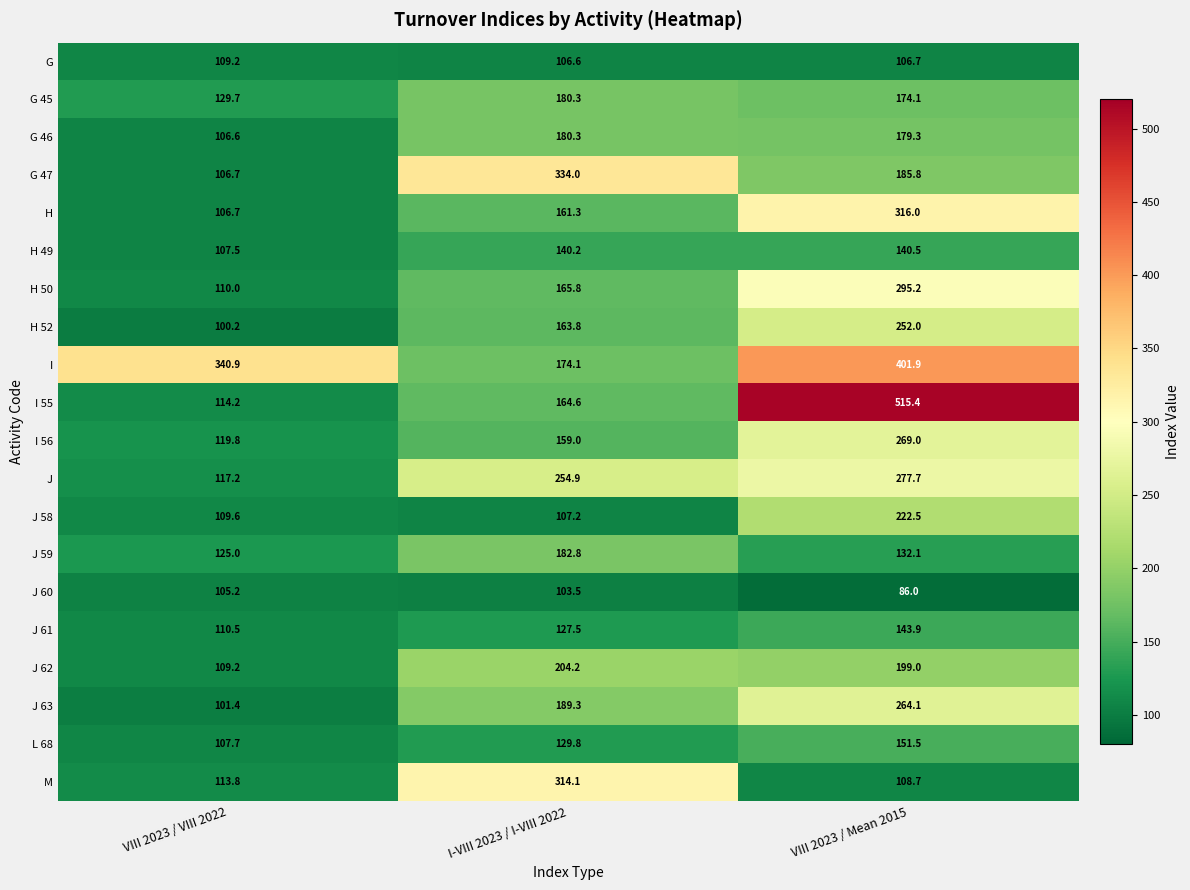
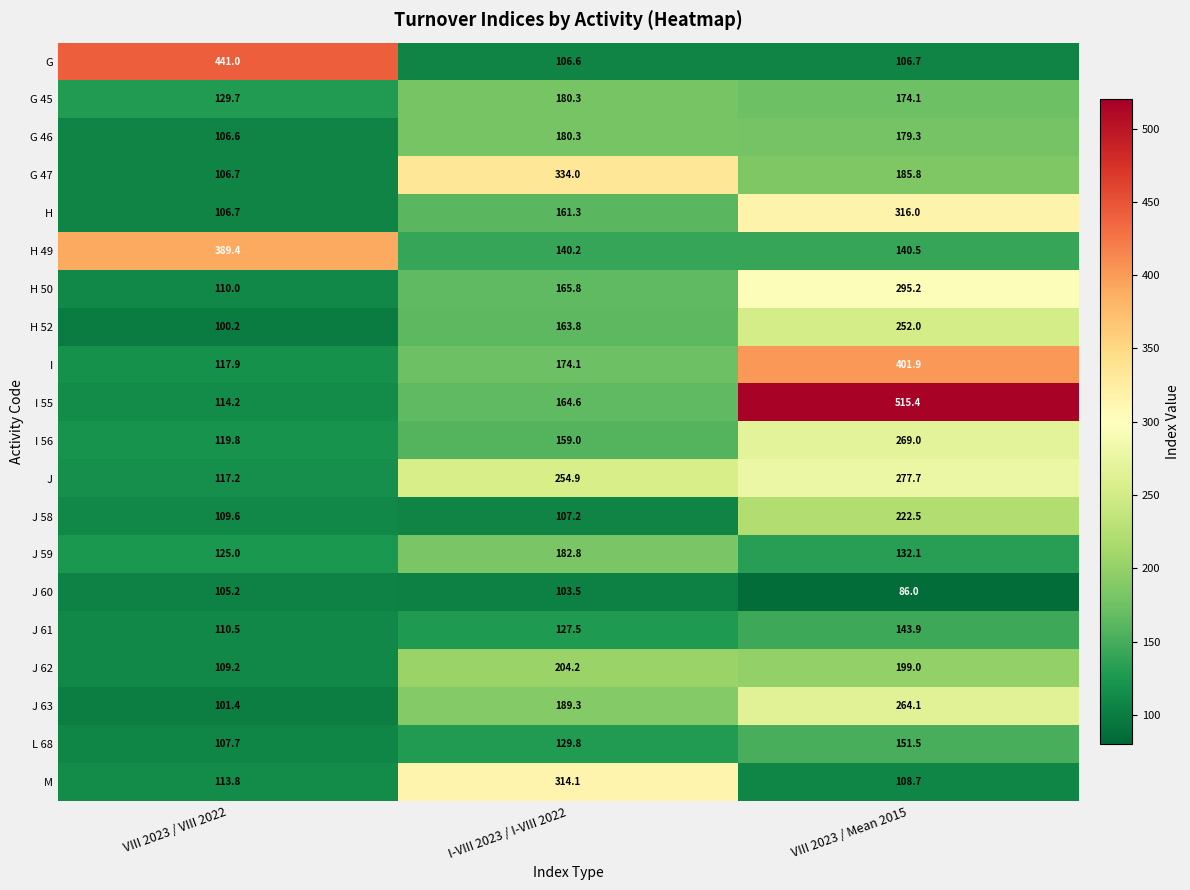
  {
    "G": {
-     "VIII 2023 / VIII 2022": 109.2,
+     "VIII 2023 / VIII 2022": 441.0,
      "I-VIII 2023 / I-VIII 2022": 106.6,
      "VIII 2023 / Mean 2015": 106.7
    },
    "G 45": {
      "VIII 2023 / VIII 2022": 129.7,
      "I-VIII 2023 / I-VIII 2022": 180.3,
      "VIII 2023 / Mean 2015": 174.1
    },
    "G 46": {
      "VIII 2023 / VIII 2022": 106.6,
      "I-VIII 2023 / I-VIII 2022": 180.3,
      "VIII 2023 / Mean 2015": 179.3
    },
    "G 47": {
      "VIII 2023 / VIII 2022": 106.7,
      "I-VIII 2023 / I-VIII 2022": 334.0,
      "VIII 2023 / Mean 2015": 185.8
    },
    "H": {
      "VIII 2023 / VIII 2022": 106.7,
      "I-VIII 2023 / I-VIII 2022": 161.3,
      "VIII 2023 / Mean 2015": 316.0
    },
    "H 49": {
-     "VIII 2023 / VIII 2022": 107.5,
+     "VIII 2023 / VIII 2022": 389.4,
      "I-VIII 2023 / I-VIII 2022": 140.2,
      "VIII 2023 / Mean 2015": 140.5
    },
    "H 50": {
      "VIII 2023 / VIII 2022": 110.0,
      "I-VIII 2023 / I-VIII 2022": 165.8,
      "VIII 2023 / Mean 2015": 295.2
    },
    "H 52": {
      "VIII 2023 / VIII 2022": 100.2,
      "I-VIII 2023 / I-VIII 2022": 163.8,
      "VIII 2023 / Mean 2015": 252.0
    },
    "I": {
-     "VIII 2023 / VIII 2022": 340.9,
+     "VIII 2023 / VIII 2022": 117.9,
      "I-VIII 2023 / I-VIII 2022": 174.1,
      "VIII 2023 / Mean 2015": 401.9
    },
    "I 55": {
      "VIII 2023 / VIII 2022": 114.2,
      "I-VIII 2023 / I-VIII 2022": 164.6,
      "VIII 2023 / Mean 2015": 515.4
    },
    "I 56": {
      "VIII 2023 / VIII 2022": 119.8,
      "I-VIII 2023 / I-VIII 2022": 159.0,
      "VIII 2023 / Mean 2015": 269.0
    },
    "J": {
      "VIII 2023 / VIII 2022": 117.2,
      "I-VIII 2023 / I-VIII 2022": 254.9,
      "VIII 2023 / Mean 2015": 277.7
    },
    "J 58": {
      "VIII 2023 / VIII 2022": 109.6,
      "I-VIII 2023 / I-VIII 2022": 107.2,
      "VIII 2023 / Mean 2015": 222.5
    },
    "J 59": {
      "VIII 2023 / VIII 2022": 125.0,
      "I-VIII 2023 / I-VIII 2022": 182.8,
      "VIII 2023 / Mean 2015": 132.1
    },
    "J 60": {
      "VIII 2023 / VIII 2022": 105.2,
      "I-VIII 2023 / I-VIII 2022": 103.5,
      "VIII 2023 / Mean 2015": 86.0
    },
    "J 61": {
      "VIII 2023 / VIII 2022": 110.5,
      "I-VIII 2023 / I-VIII 2022": 127.5,
      "VIII 2023 / Mean 2015": 143.9
    },
    "J 62": {
      "VIII 2023 / VIII 2022": 109.2,
      "I-VIII 2023 / I-VIII 2022": 204.2,
      "VIII 2023 / Mean 2015": 199.0
    },
    "J 63": {
      "VIII 2023 / VIII 2022": 101.4,
      "I-VIII 2023 / I-VIII 2022": 189.3,
      "VIII 2023 / Mean 2015": 264.1
    },
    "L 68": {
      "VIII 2023 / VIII 2022": 107.7,
      "I-VIII 2023 / I-VIII 2022": 129.8,
      "VIII 2023 / Mean 2015": 151.5
    },
    "M": {
      "VIII 2023 / VIII 2022": 113.8,
      "I-VIII 2023 / I-VIII 2022": 314.1,
      "VIII 2023 / Mean 2015": 108.7
    }
  }
